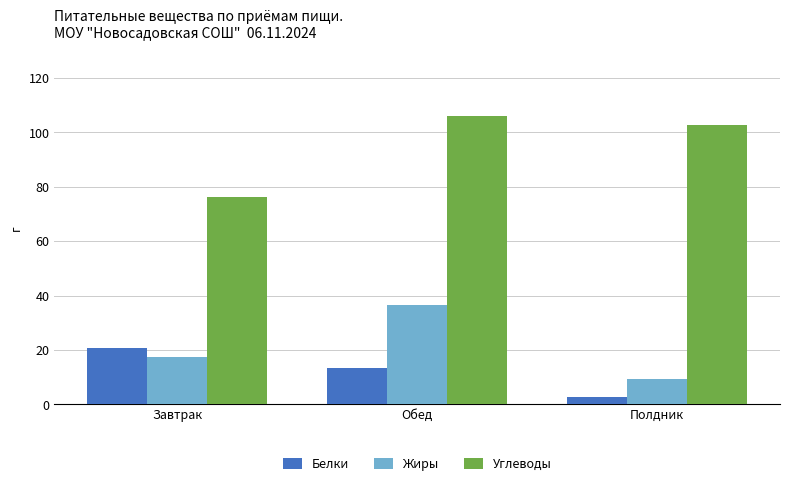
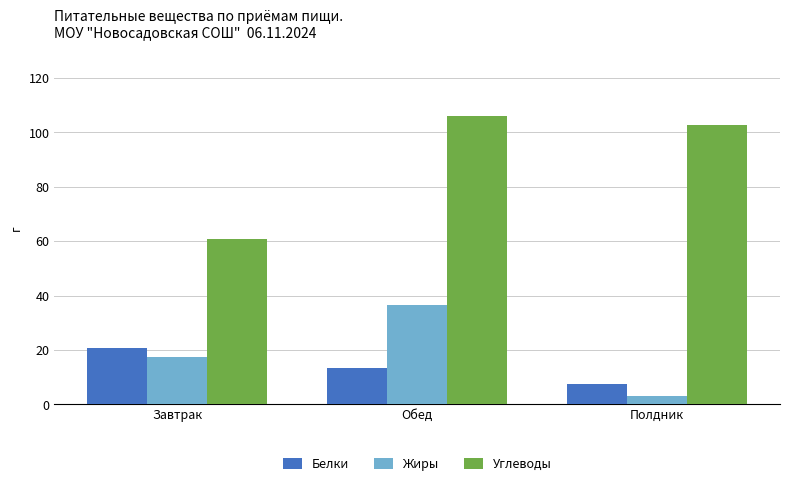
  {
    "Белки": {
      "Завтрак": 21,
      "Обед": 13,
-     "Полдник": 3
+     "Полдник": 7
    },
    "Жиры": {
      "Завтрак": 17,
      "Обед": 37,
-     "Полдник": 9
+     "Полдник": 3
    },
    "Углеводы": {
-     "Завтрак": 76,
+     "Завтрак": 61,
      "Обед": 106,
      "Полдник": 103
    }
  }
